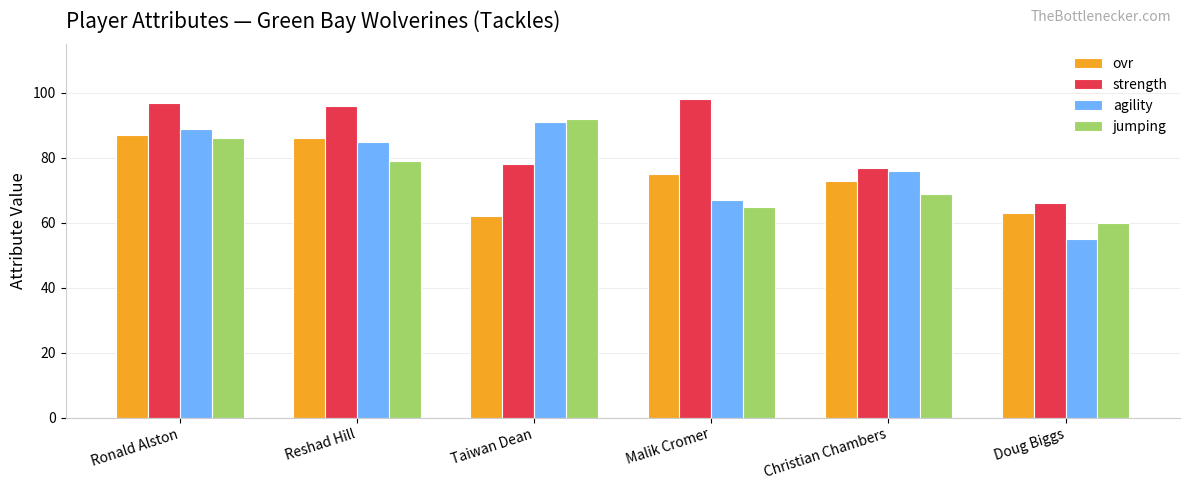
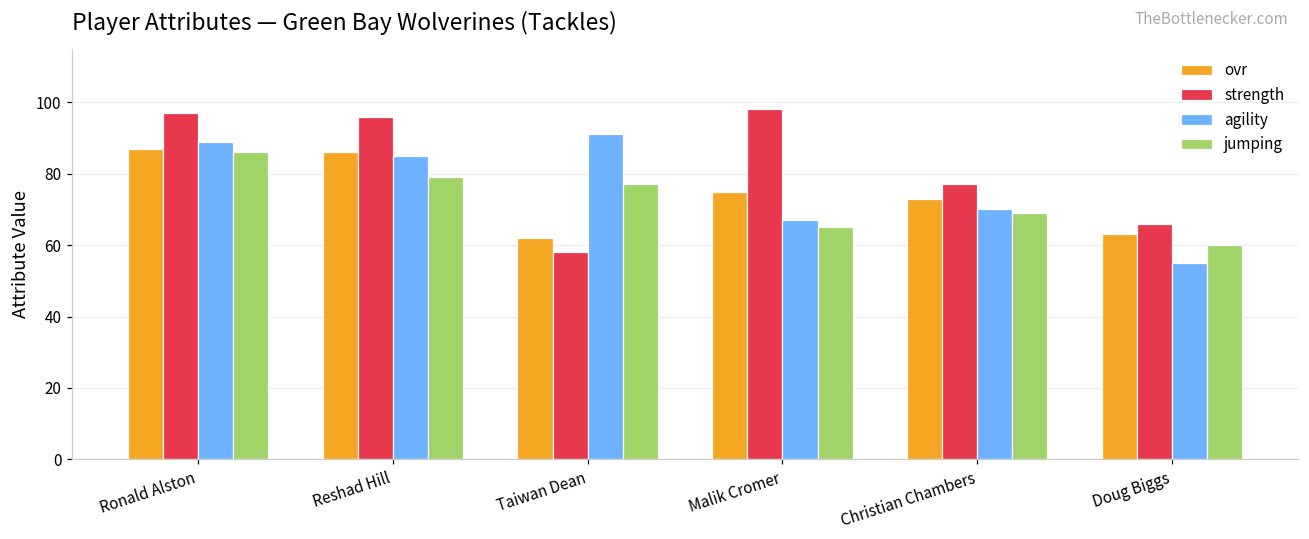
  {
    "ovr": {
      "Ronald Alston": 87,
      "Reshad Hill": 86,
      "Taiwan Dean": 62,
      "Malik Cromer": 75,
      "Christian Chambers": 73,
      "Doug Biggs": 63
    },
    "strength": {
      "Ronald Alston": 97,
      "Reshad Hill": 96,
-     "Taiwan Dean": 78,
+     "Taiwan Dean": 58,
      "Malik Cromer": 98,
      "Christian Chambers": 77,
      "Doug Biggs": 66
    },
    "agility": {
      "Ronald Alston": 89,
      "Reshad Hill": 85,
      "Taiwan Dean": 91,
      "Malik Cromer": 67,
-     "Christian Chambers": 76,
+     "Christian Chambers": 70,
      "Doug Biggs": 55
    },
    "jumping": {
      "Ronald Alston": 86,
      "Reshad Hill": 79,
-     "Taiwan Dean": 92,
+     "Taiwan Dean": 77,
      "Malik Cromer": 65,
      "Christian Chambers": 69,
      "Doug Biggs": 60
    }
  }
